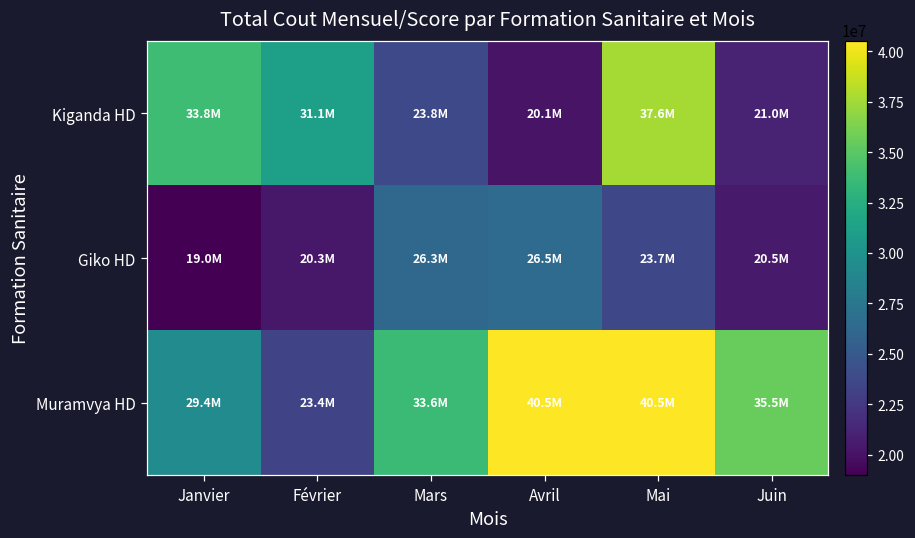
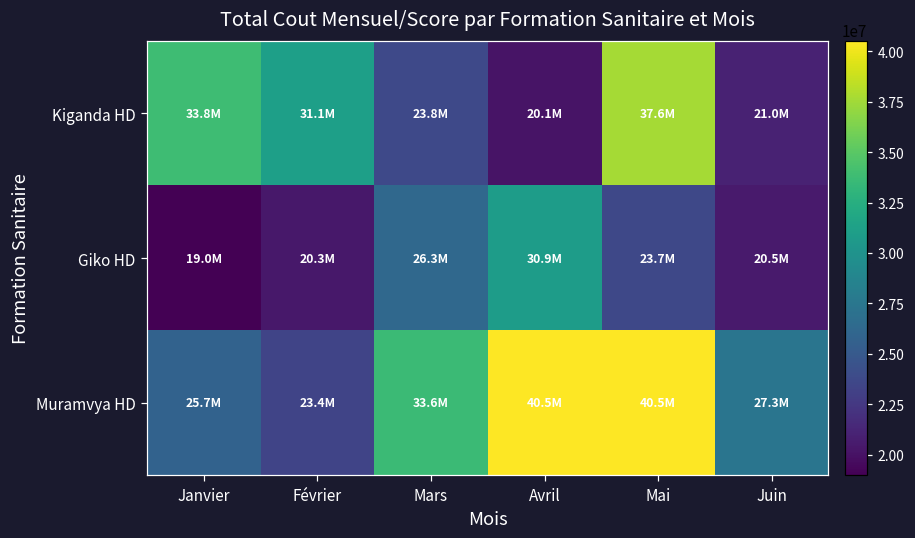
  {
    "Kiganda HD": {
      "Janvier": "33.8M",
      "Février": "31.1M",
      "Mars": "23.8M",
      "Avril": "20.1M",
      "Mai": "37.6M",
      "Juin": "21.0M"
    },
    "Giko HD": {
      "Janvier": "19.0M",
      "Février": "20.3M",
      "Mars": "26.3M",
-     "Avril": "26.5M",
+     "Avril": "30.9M",
      "Mai": "23.7M",
      "Juin": "20.5M"
    },
    "Muramvya HD": {
-     "Janvier": "29.4M",
+     "Janvier": "25.7M",
      "Février": "23.4M",
      "Mars": "33.6M",
      "Avril": "40.5M",
      "Mai": "40.5M",
-     "Juin": "35.5M"
+     "Juin": "27.3M"
    }
  }
